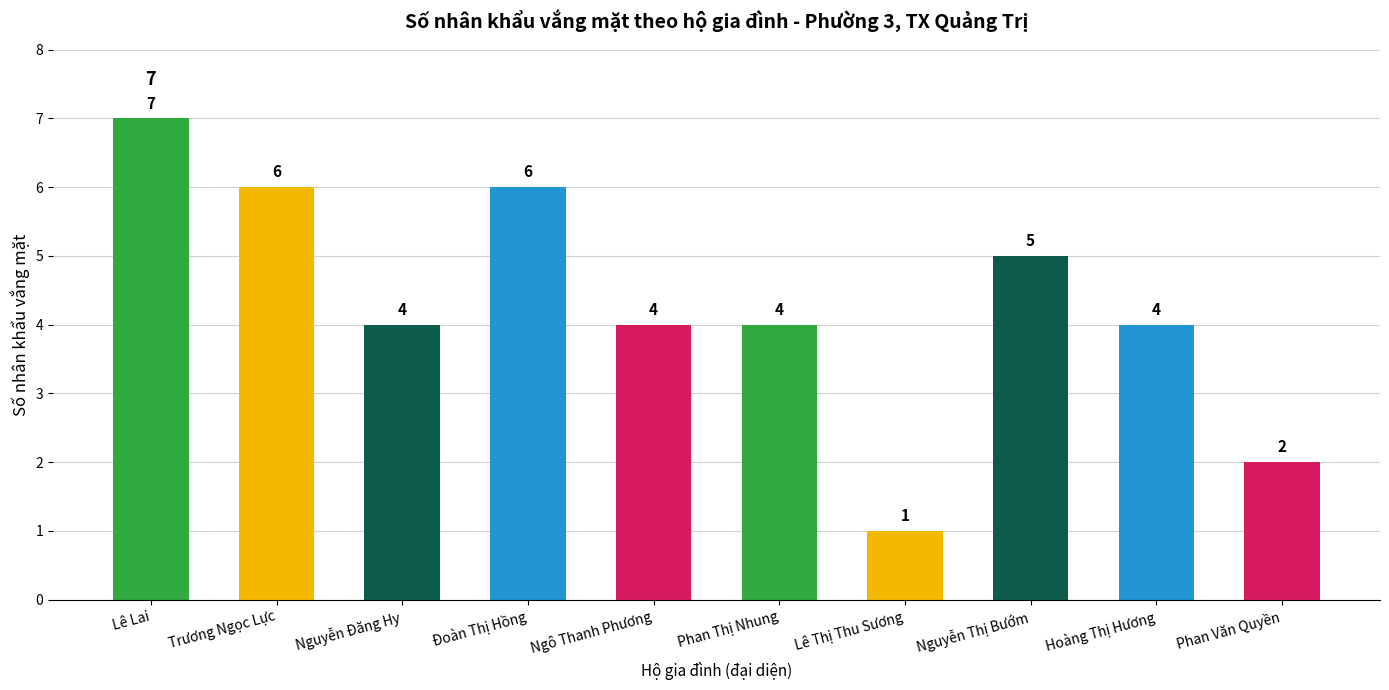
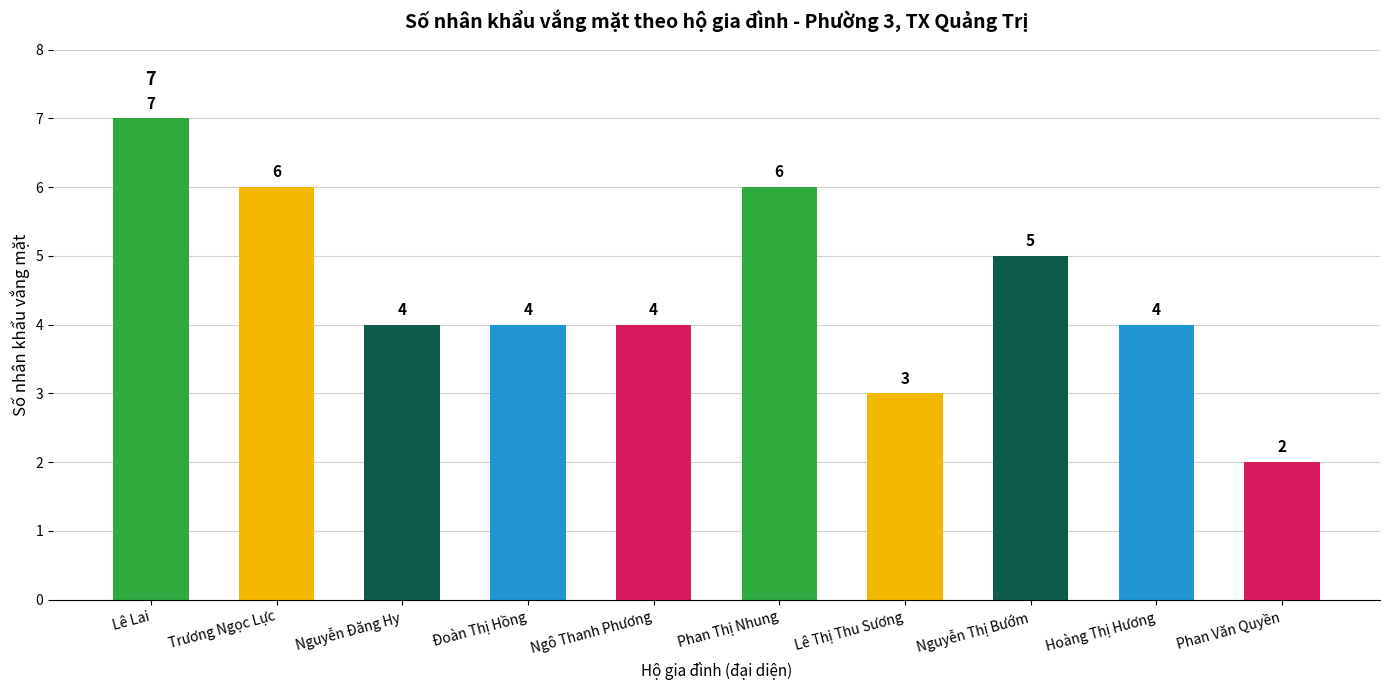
  {
    "Lê Lai": 7,
    "Trương Ngọc Lực": 6,
    "Nguyễn Đăng Hy": 4,
-   "Đoàn Thị Hồng": 6,
+   "Đoàn Thị Hồng": 4,
    "Ngô Thanh Phương": 4,
-   "Phan Thị Nhung": 4,
-   "Lê Thị Thu Sương": 1,
+   "Phan Thị Nhung": 6,
+   "Lê Thị Thu Sương": 3,
    "Nguyễn Thị Bướm": 5,
    "Hoàng Thị Hương": 4,
    "Phan Văn Quyền": 2
  }
